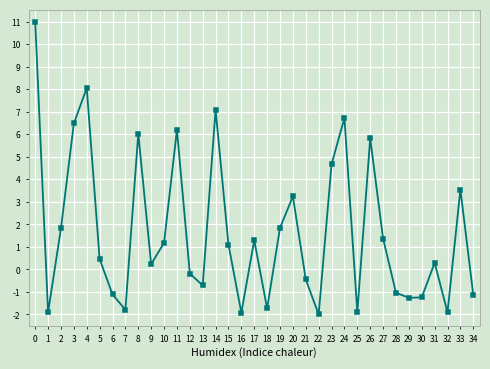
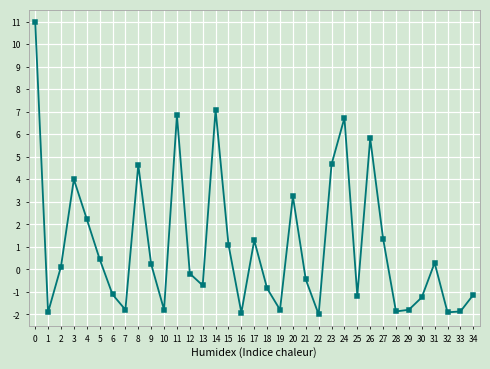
  {
    "0": 11.0,
    "1": -1.9,
-   "2": 1.8,
-   "3": 6.5,
-   "4": 8.0,
+   "2": 0.1,
+   "3": 4.0,
+   "4": 2.2,
    "5": 0.5,
    "6": -1.1,
    "7": -1.8,
-   "8": 6.0,
+   "8": 4.6,
    "9": 0.2,
-   "10": 1.2,
-   "11": 6.2,
+   "10": -1.8,
+   "11": 6.8,
    "12": -0.2,
    "13": -0.7,
    "14": 7.1,
    "15": 1.1,
    "16": -1.9,
    "17": 1.3,
-   "18": -1.7,
-   "19": 1.8,
+   "18": -0.8,
+   "19": -1.8,
    "20": 3.2,
    "21": -0.4,
    "22": -2.0,
    "23": 4.7,
    "24": 6.7,
-   "25": -1.9,
+   "25": -1.2,
    "26": 5.8,
    "27": 1.4,
-   "28": -1.0,
-   "29": -1.3,
+   "28": -1.9,
+   "29": -1.8,
    "30": -1.2,
    "31": 0.3,
    "32": -1.9,
-   "33": 3.5,
+   "33": -1.9,
    "34": -1.1
  }
